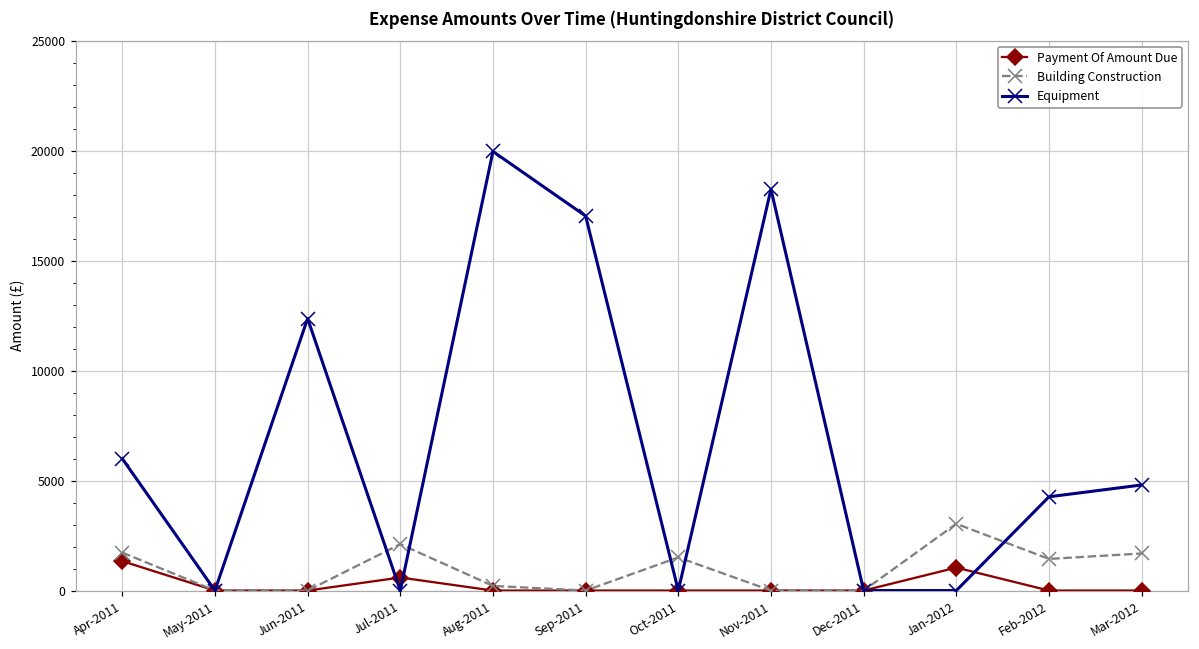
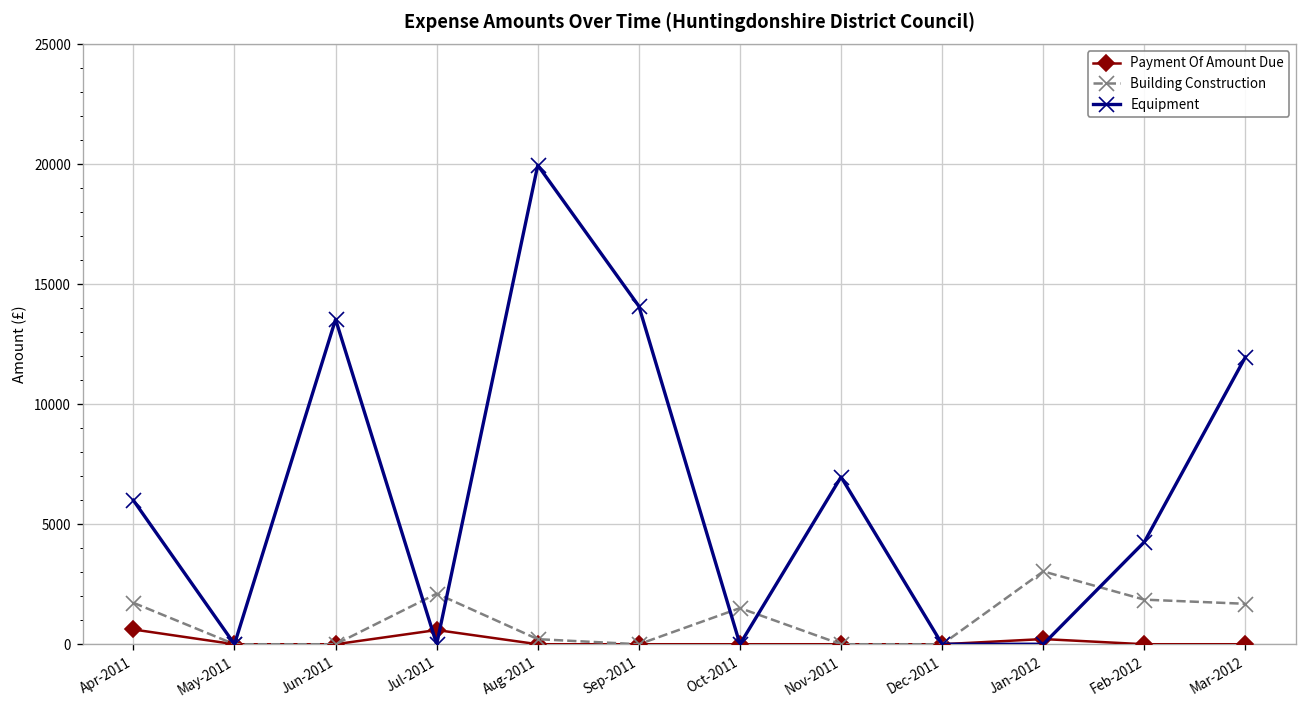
  {
    "Payment Of Amount Due": {
-     "Apr-2011": 1300,
+     "Apr-2011": 600,
      "Jul-2011": 600,
      "Aug-2011": 0,
-     "Jan-2012": 1000,
+     "Jan-2012": 200,
      "Feb-2012": 0,
      "Mar-2012": 0
    },
    "Building Construction": {
      "Apr-2011": 1700,
      "Jul-2011": 2100,
      "Aug-2011": 200,
      "Oct-2011": 1500,
      "Jan-2012": 3000,
-     "Feb-2012": 1400,
+     "Feb-2012": 1900,
      "Mar-2012": 1700
    },
    "Equipment": {
      "Apr-2011": 6000,
-     "Jun-2011": 12400,
+     "Jun-2011": 13500,
      "Jul-2011": 0,
      "Aug-2011": 20000,
-     "Sep-2011": 17000,
-     "Nov-2011": 18200,
+     "Sep-2011": 14100,
+     "Nov-2011": 7000,
      "Jan-2012": 0,
      "Feb-2012": 4300,
-     "Mar-2012": 4800
+     "Mar-2012": 12000
    }
  }
